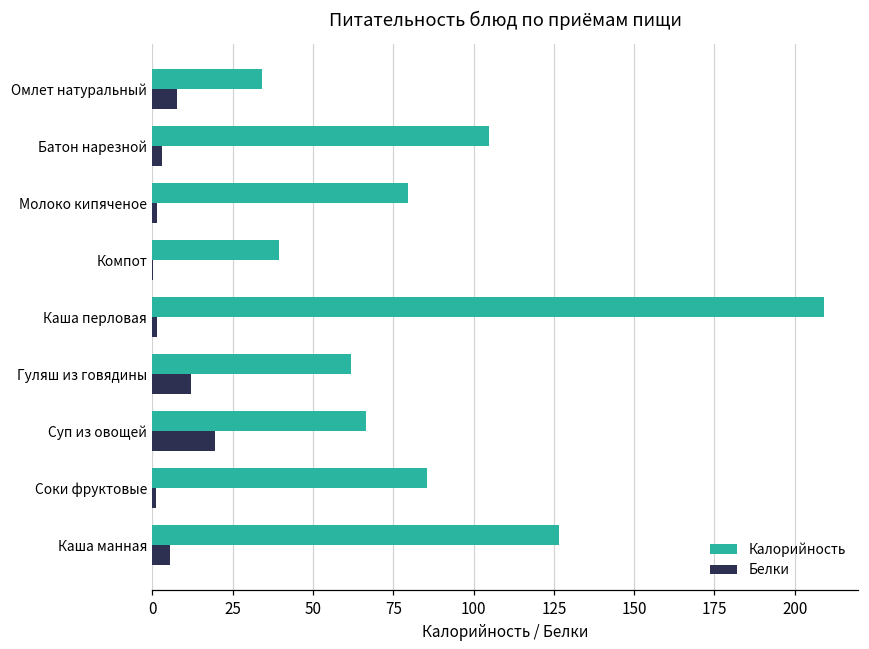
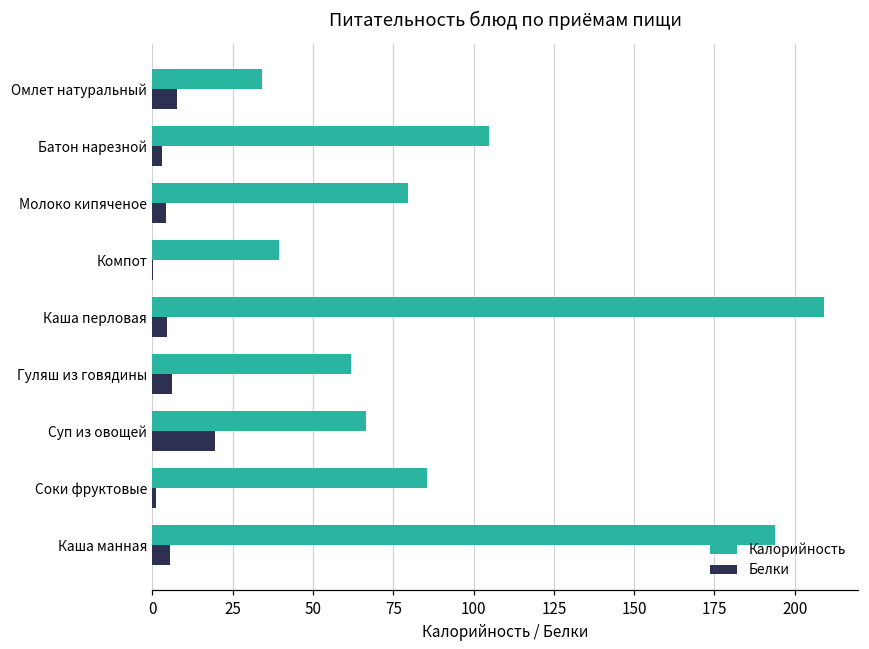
  {
    "Калорийность": {
      "Омлет натуральный": 34,
      "Батон нарезной": 105,
      "Молоко кипяченое": 80,
      "Компот": 39,
      "Каша перловая": 209,
      "Гуляш из говядины": 62,
      "Суп из овощей": 67,
      "Соки фруктовые": 86,
-     "Каша манная": 126
+     "Каша манная": 194
    },
    "Белки": {
      "Омлет натуральный": 8,
      "Батон нарезной": 3,
-     "Молоко кипяченое": 1,
-     "Каша перловая": 1,
-     "Гуляш из говядины": 12,
+     "Молоко кипяченое": 4,
+     "Каша перловая": 5,
+     "Гуляш из говядины": 6,
      "Суп из овощей": 19,
      "Соки фруктовые": 1,
      "Каша манная": 6
    }
  }
